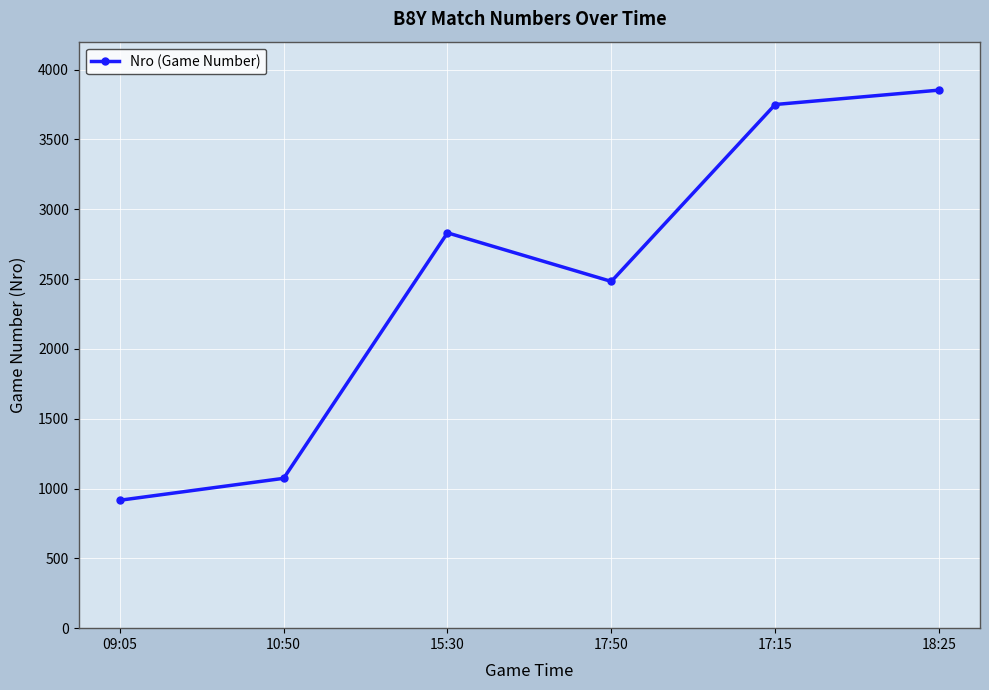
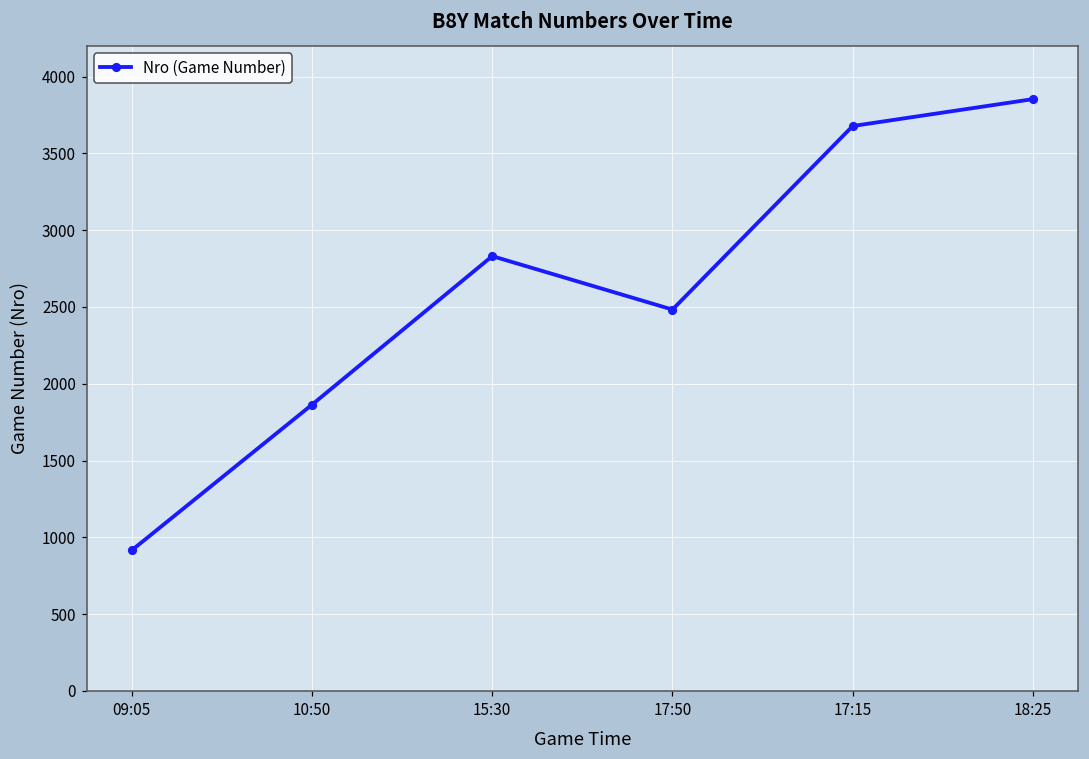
  {
    "09:05": 920,
-   "10:50": 1070,
+   "10:50": 1860,
    "15:30": 2830,
    "17:50": 2480,
-   "17:15": 3750,
+   "17:15": 3680,
    "18:25": 3850
  }
